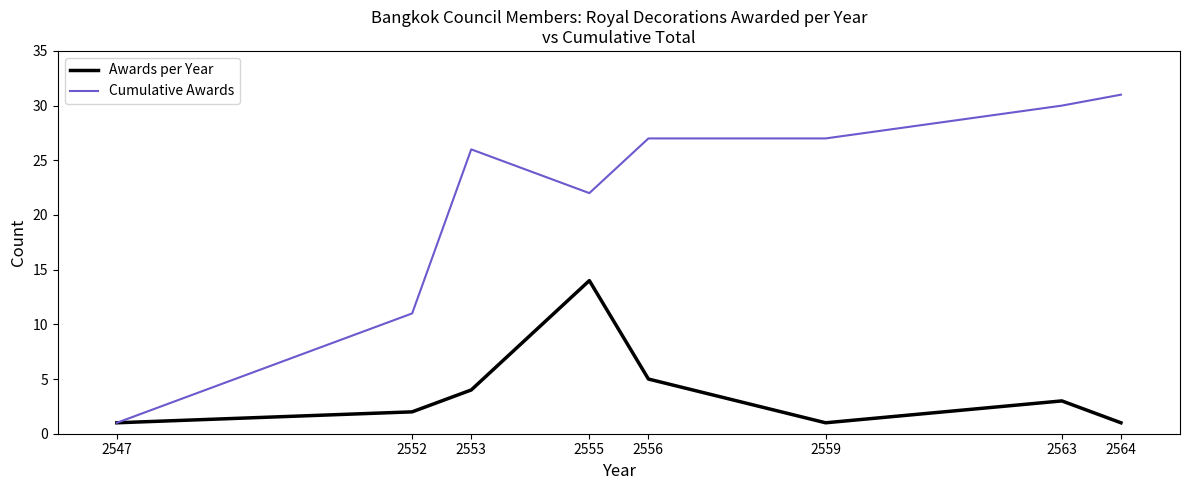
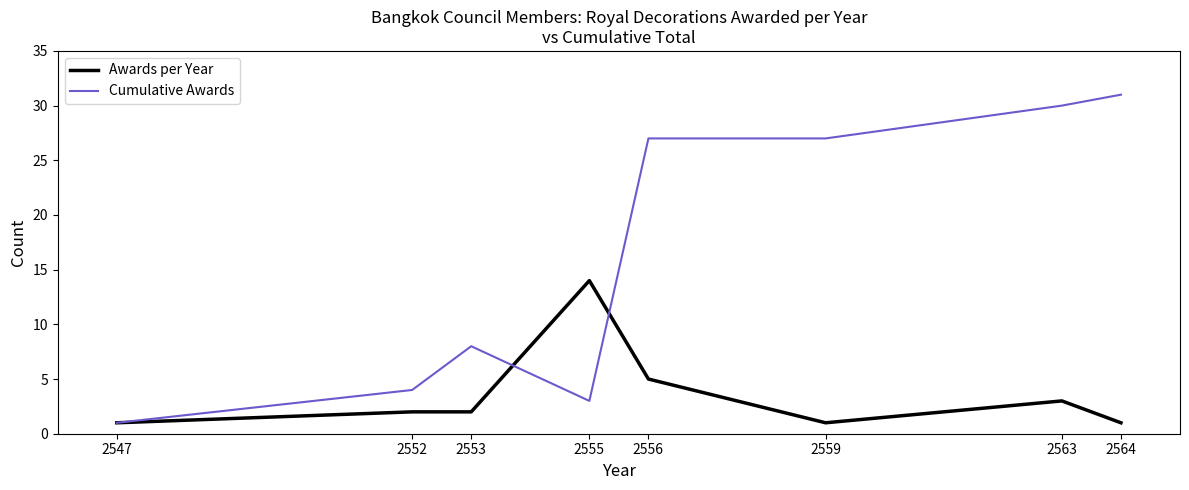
  {
    "Awards per Year": {
      "2552": 2,
-     "2553": 4,
+     "2553": 2,
      "2555": 14,
      "2556": 5,
      "2559": 1,
      "2563": 3,
      "2564": 1
    },
    "Cumulative Awards": {
-     "2552": 11,
-     "2553": 26,
-     "2555": 22,
+     "2552": 4,
+     "2553": 8,
+     "2555": 3,
      "2556": 27,
      "2559": 27,
      "2563": 30,
      "2564": 31
    }
  }
